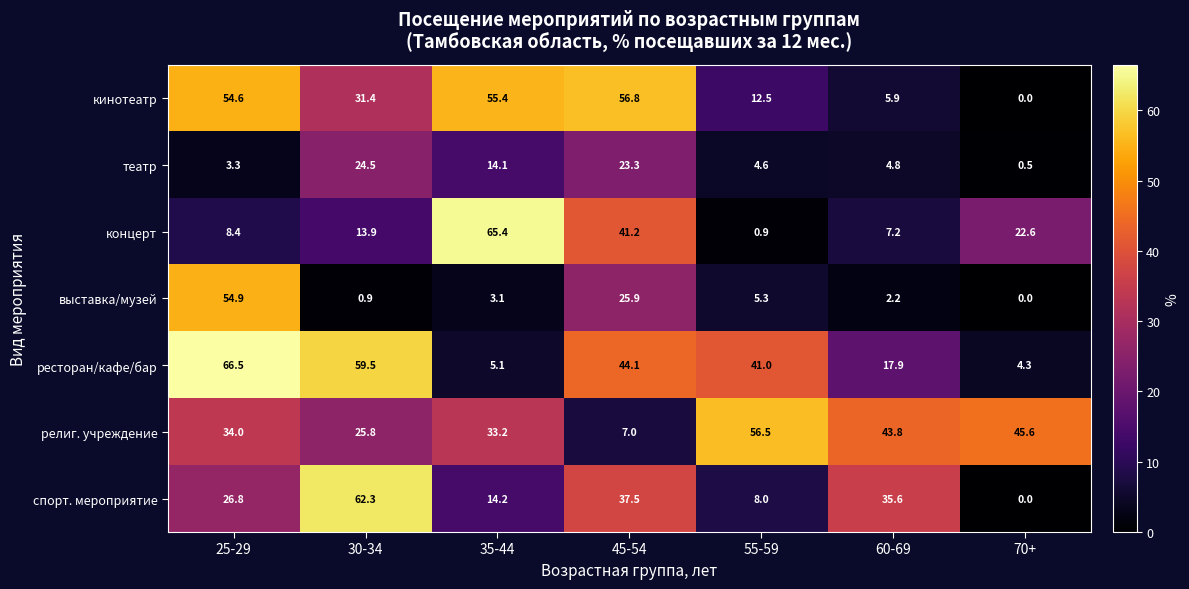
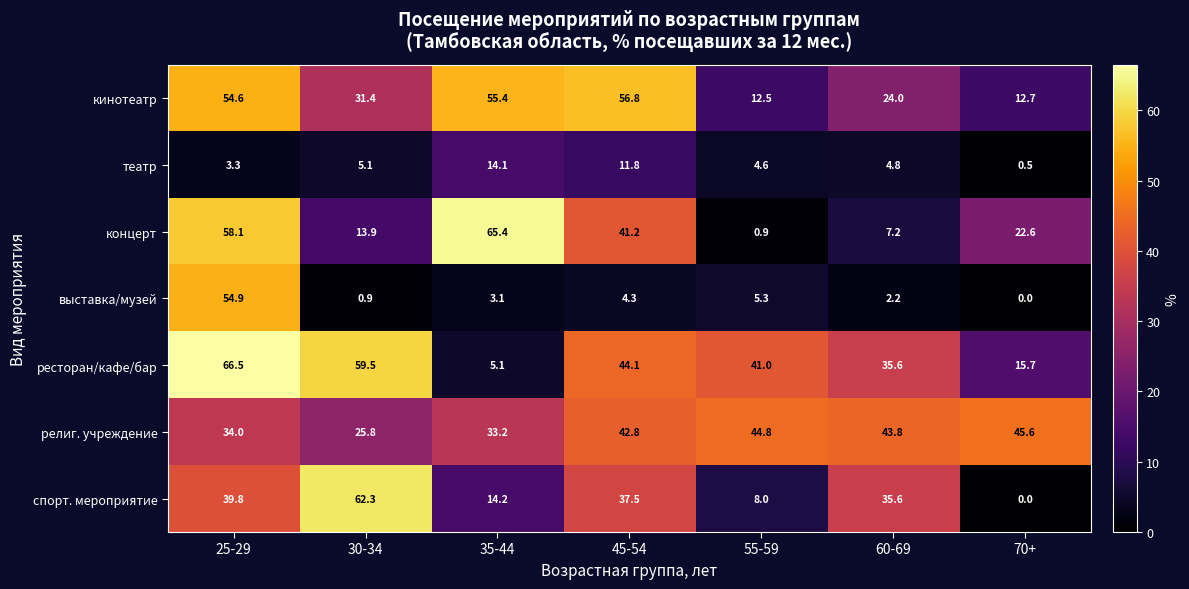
  {
    "кинотеатр": {
      "25-29": 54.6,
      "30-34": 31.4,
      "35-44": 55.4,
      "45-54": 56.8,
      "55-59": 12.5,
-     "60-69": 5.9,
-     "70+": 0.0
+     "60-69": 24.0,
+     "70+": 12.7
    },
    "театр": {
      "25-29": 3.3,
-     "30-34": 24.5,
+     "30-34": 5.1,
      "35-44": 14.1,
-     "45-54": 23.3,
+     "45-54": 11.8,
      "55-59": 4.6,
      "60-69": 4.8,
      "70+": 0.5
    },
    "концерт": {
-     "25-29": 8.4,
+     "25-29": 58.1,
      "30-34": 13.9,
      "35-44": 65.4,
      "45-54": 41.2,
      "55-59": 0.9,
      "60-69": 7.2,
      "70+": 22.6
    },
    "выставка/музей": {
      "25-29": 54.9,
      "30-34": 0.9,
      "35-44": 3.1,
-     "45-54": 25.9,
+     "45-54": 4.3,
      "55-59": 5.3,
      "60-69": 2.2,
      "70+": 0.0
    },
    "ресторан/кафе/бар": {
      "25-29": 66.5,
      "30-34": 59.5,
      "35-44": 5.1,
      "45-54": 44.1,
      "55-59": 41.0,
-     "60-69": 17.9,
-     "70+": 4.3
+     "60-69": 35.6,
+     "70+": 15.7
    },
    "религ. учреждение": {
      "25-29": 34.0,
      "30-34": 25.8,
      "35-44": 33.2,
-     "45-54": 7.0,
-     "55-59": 56.5,
+     "45-54": 42.8,
+     "55-59": 44.8,
      "60-69": 43.8,
      "70+": 45.6
    },
    "спорт. мероприятие": {
-     "25-29": 26.8,
+     "25-29": 39.8,
      "30-34": 62.3,
      "35-44": 14.2,
      "45-54": 37.5,
      "55-59": 8.0,
      "60-69": 35.6,
      "70+": 0.0
    }
  }
